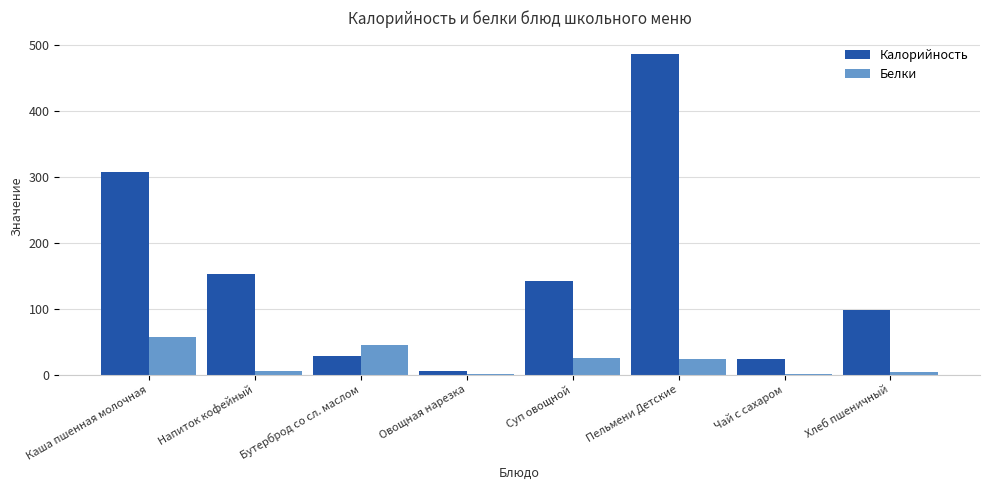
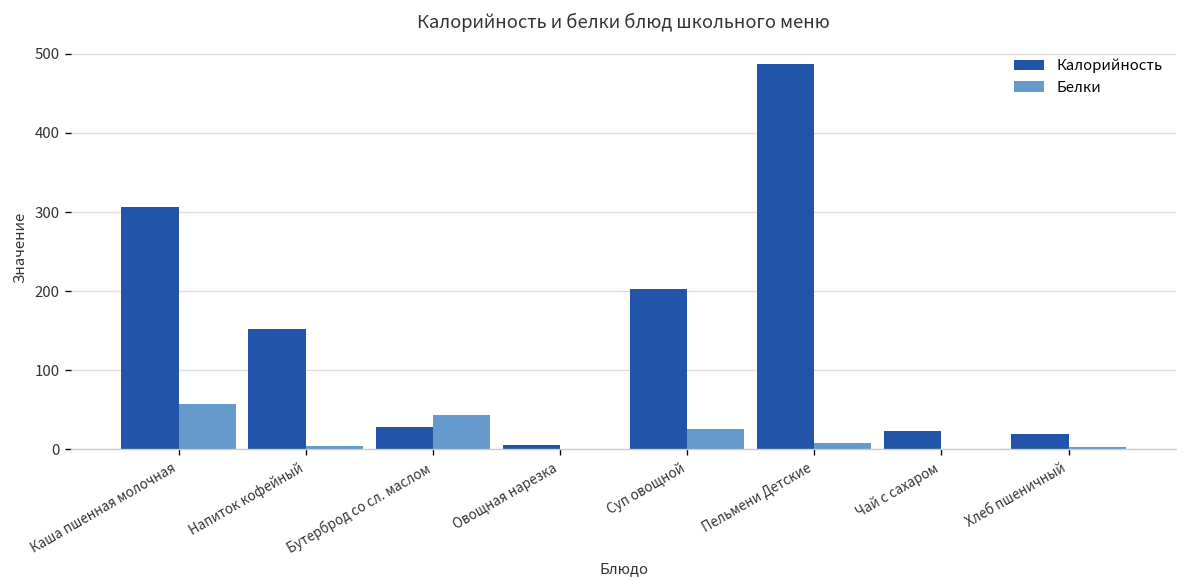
  {
    "Калорийность": {
      "Каша пшенная молочная": 310,
      "Напиток кофейный": 150,
      "Бутерброд со сл. маслом": 30,
      "Овощная нарезка": 10,
-     "Суп овощной": 140,
+     "Суп овощной": 200,
      "Пельмени Детские": 490,
      "Чай с сахаром": 20,
-     "Хлеб пшеничный": 100
+     "Хлеб пшеничный": 20
    },
    "Белки": {
      "Каша пшенная молочная": 60,
      "Напиток кофейный": 0,
      "Бутерброд со сл. маслом": 40,
      "Суп овощной": 30,
-     "Пельмени Детские": 20
+     "Пельмени Детские": 10
    }
  }
